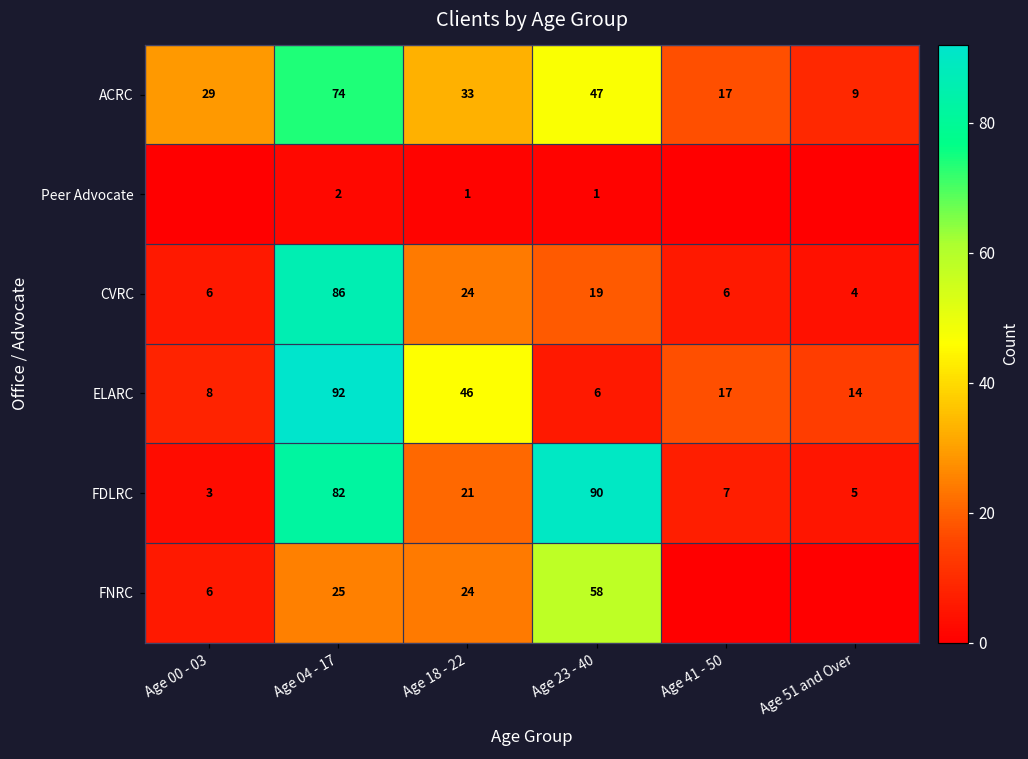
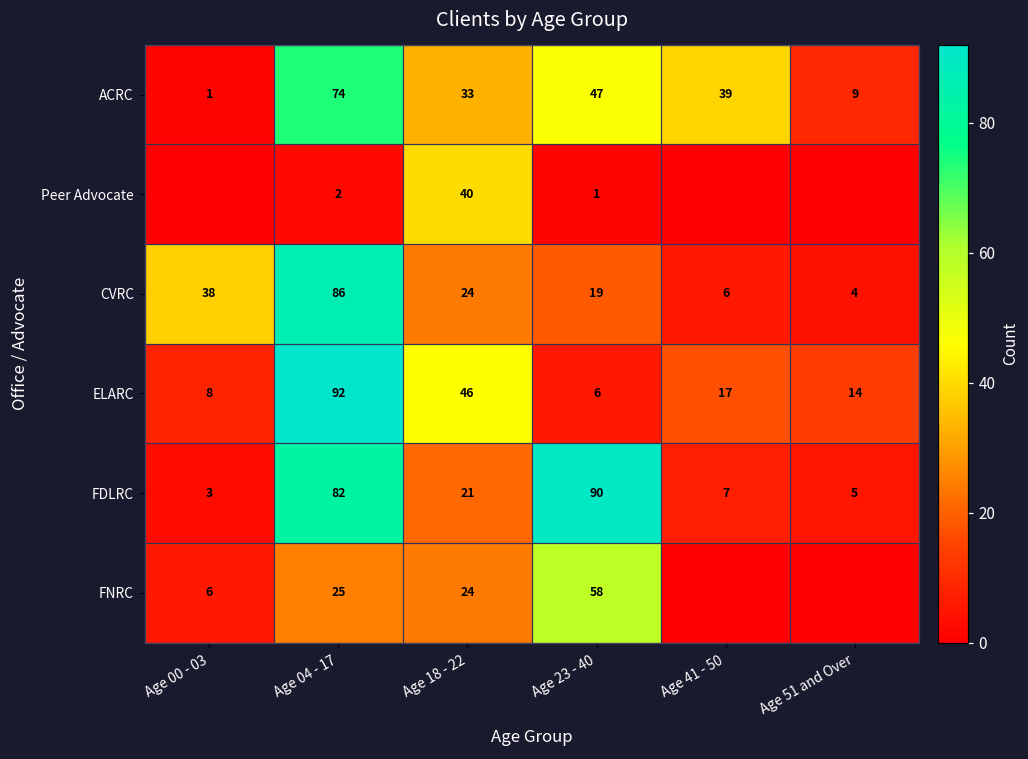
  {
    "ACRC": {
-     "Age 00 - 03": 29,
+     "Age 00 - 03": 1,
      "Age 04 - 17": 74,
      "Age 18 - 22": 33,
      "Age 23 - 40": 47,
-     "Age 41 - 50": 17,
+     "Age 41 - 50": 39,
      "Age 51 and Over": 9
    },
    "Peer Advocate": {
      "Age 04 - 17": 2,
-     "Age 18 - 22": 1,
+     "Age 18 - 22": 40,
      "Age 23 - 40": 1
    },
    "CVRC": {
-     "Age 00 - 03": 6,
+     "Age 00 - 03": 38,
      "Age 04 - 17": 86,
      "Age 18 - 22": 24,
      "Age 23 - 40": 19,
      "Age 41 - 50": 6,
      "Age 51 and Over": 4
    },
    "ELARC": {
      "Age 00 - 03": 8,
      "Age 04 - 17": 92,
      "Age 18 - 22": 46,
      "Age 23 - 40": 6,
      "Age 41 - 50": 17,
      "Age 51 and Over": 14
    },
    "FDLRC": {
      "Age 00 - 03": 3,
      "Age 04 - 17": 82,
      "Age 18 - 22": 21,
      "Age 23 - 40": 90,
      "Age 41 - 50": 7,
      "Age 51 and Over": 5
    },
    "FNRC": {
      "Age 00 - 03": 6,
      "Age 04 - 17": 25,
      "Age 18 - 22": 24,
      "Age 23 - 40": 58
    }
  }
